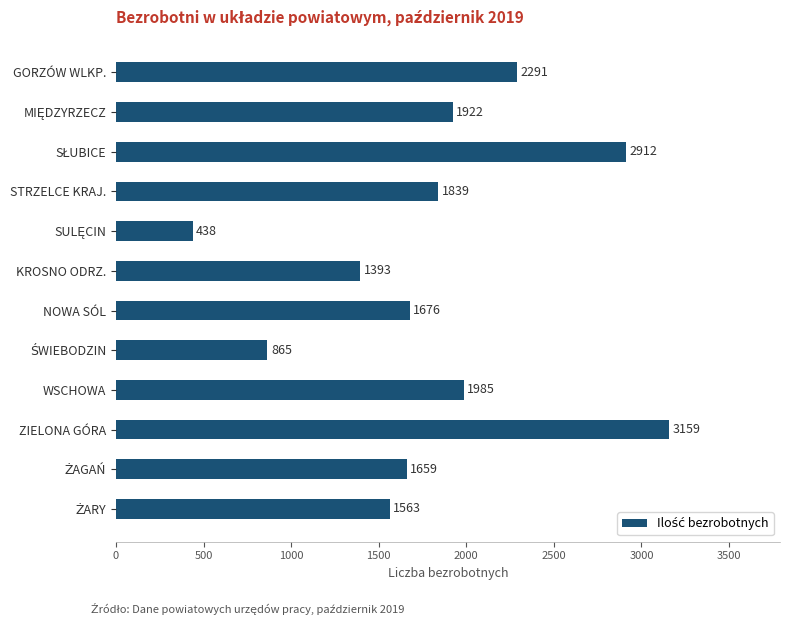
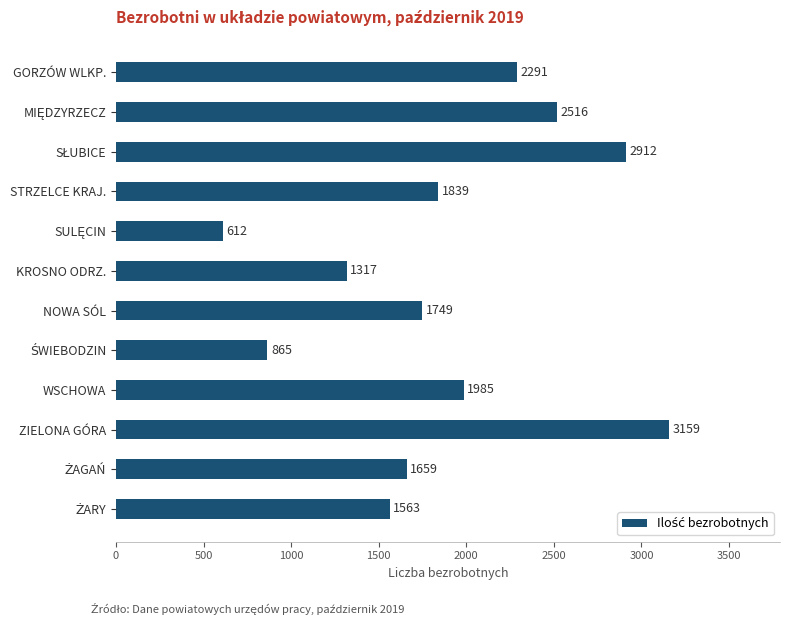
  {
    "GORZÓW WLKP.": 2291,
-   "MIĘDZYRZECZ": 1922,
+   "MIĘDZYRZECZ": 2516,
    "SŁUBICE": 2912,
    "STRZELCE KRAJ.": 1839,
-   "SULĘCIN": 438,
-   "KROSNO ODRZ.": 1393,
-   "NOWA SÓL": 1676,
+   "SULĘCIN": 612,
+   "KROSNO ODRZ.": 1317,
+   "NOWA SÓL": 1749,
    "ŚWIEBODZIN": 865,
    "WSCHOWA": 1985,
    "ZIELONA GÓRA": 3159,
    "ŻAGAŃ": 1659,
    "ŻARY": 1563
  }
